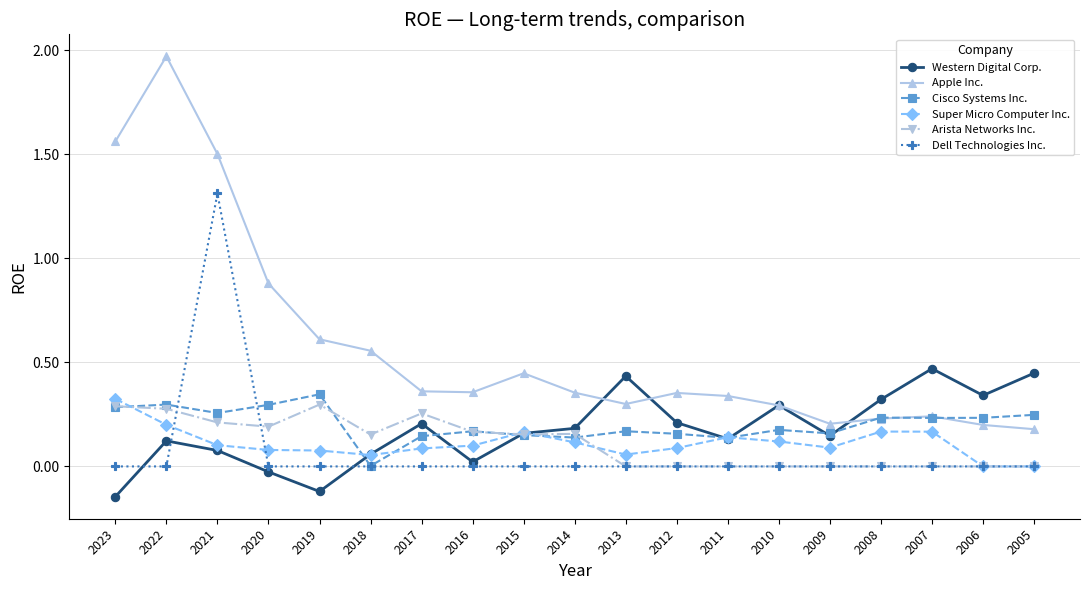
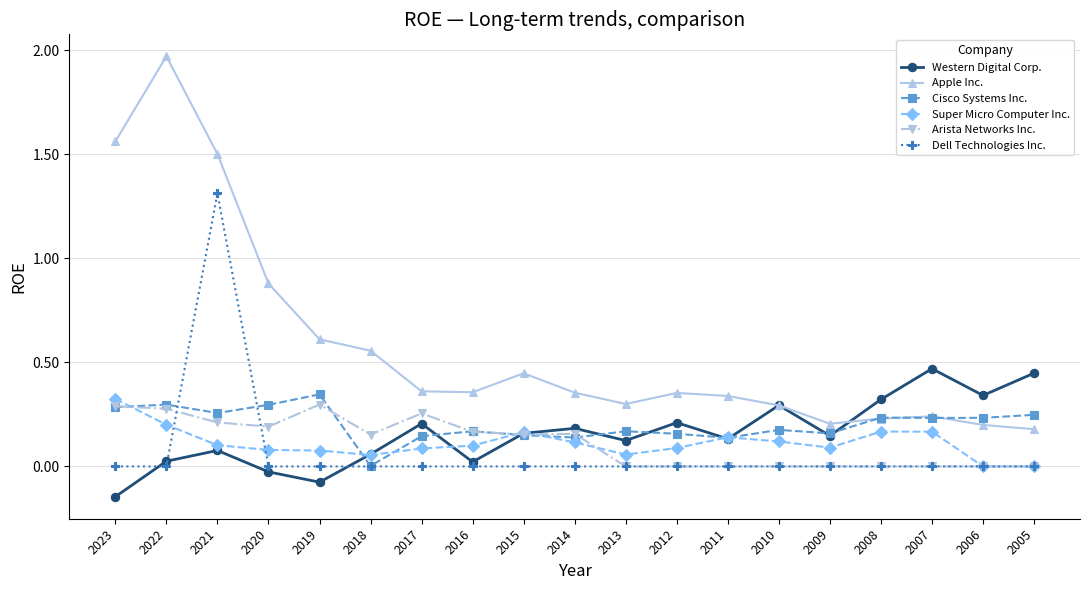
  {
    "Western Digital Corp.": {
      "2023": -0.15,
-     "2022": 0.12,
+     "2022": 0.03,
      "2021": 0.08,
      "2020": -0.03,
-     "2019": -0.12,
+     "2019": -0.08,
      "2017": 0.21,
      "2016": 0.02,
      "2014": 0.18,
-     "2013": 0.43,
+     "2013": 0.12,
      "2012": 0.21,
      "2008": 0.32,
      "2007": 0.47,
      "2006": 0.34,
      "2005": 0.45
    }
  }
